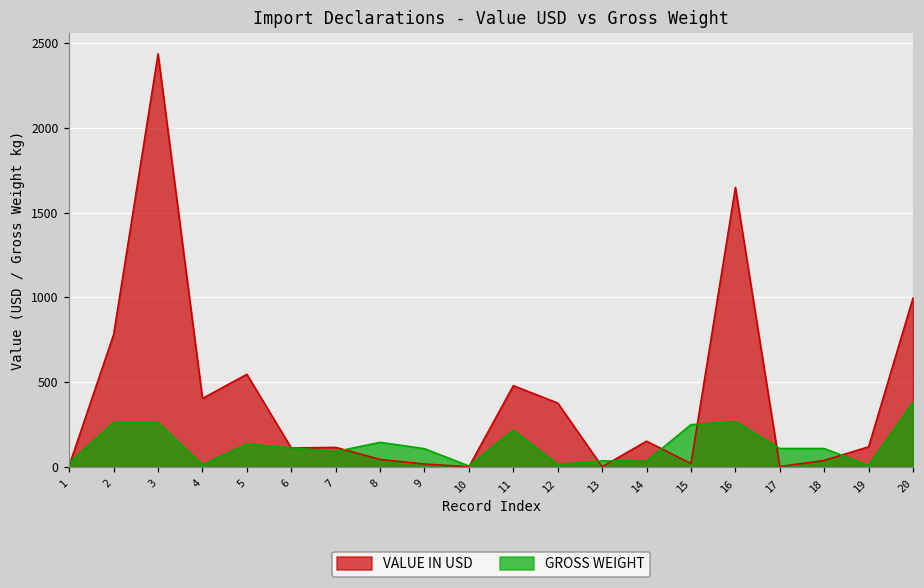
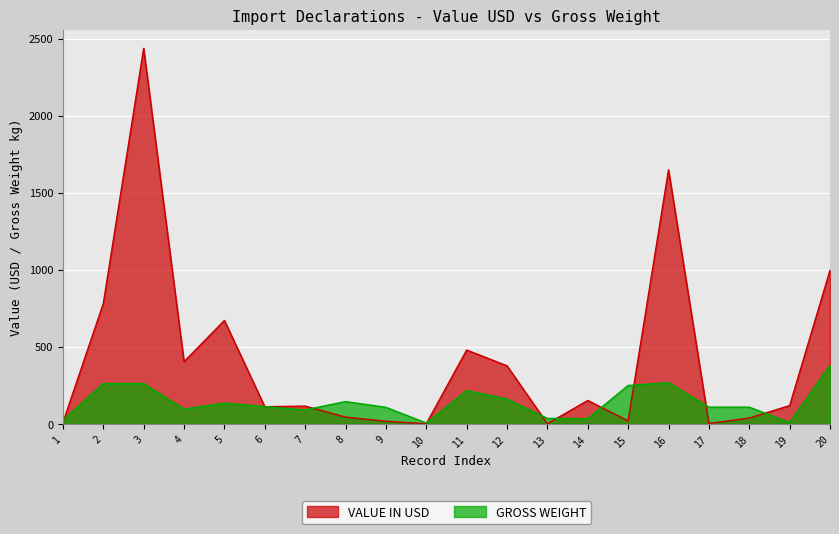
  {
    "VALUE IN USD": {
      "2": 780,
      "3": 2440,
      "4": 400,
-     "5": 550,
+     "5": 670,
      "7": 110,
      "8": 40,
      "9": 20,
      "11": 480,
      "12": 380,
      "13": 0,
      "14": 150,
      "15": 20,
      "16": 1650,
      "17": 0,
      "18": 40,
      "19": 120,
      "20": 1000
    },
    "GROSS WEIGHT": {
      "2": 260,
      "3": 260,
-     "4": 10,
+     "4": 100,
      "5": 130,
      "7": 90,
      "8": 140,
      "9": 110,
      "11": 220,
-     "12": 10,
+     "12": 160,
      "13": 30,
      "14": 30,
      "15": 250,
      "16": 270,
      "17": 110,
      "18": 110,
      "19": 10,
      "20": 380
    }
  }
